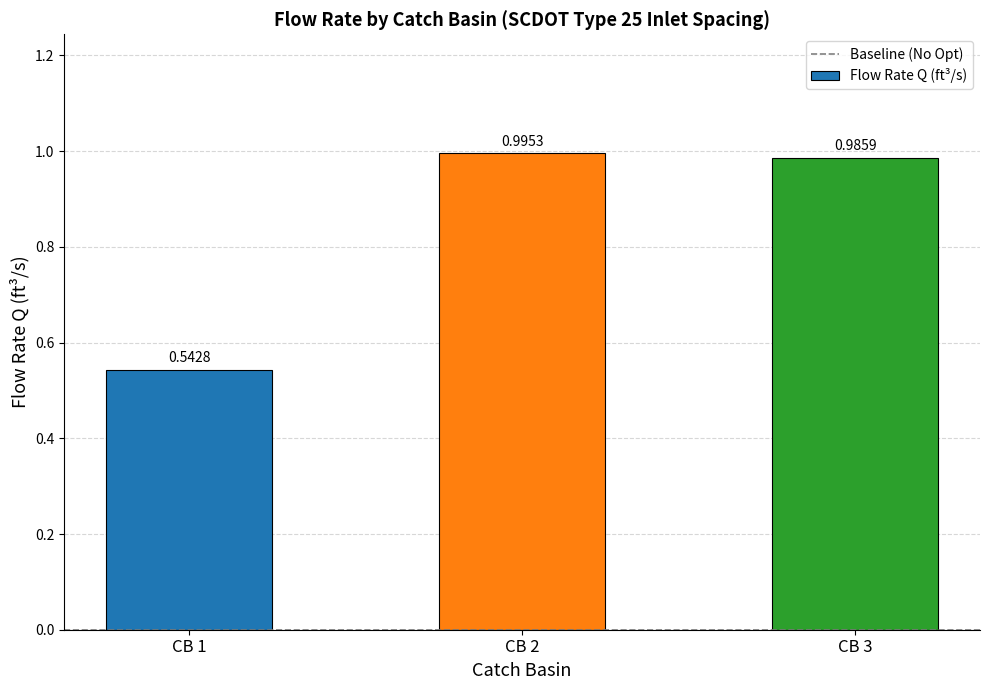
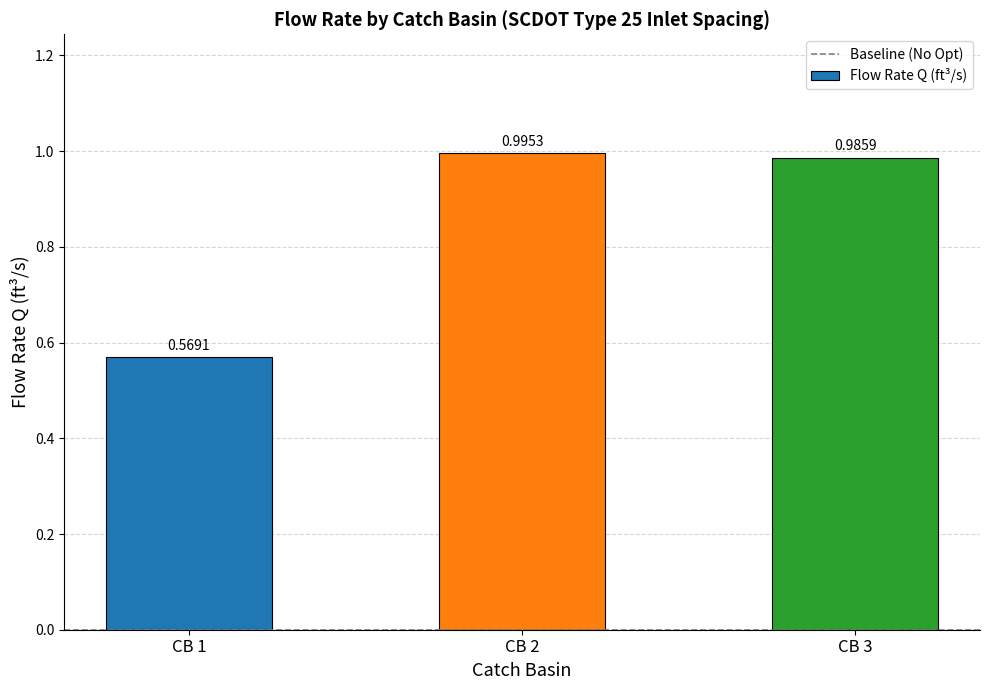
  {
-   "CB 1": 0.5428,
+   "CB 1": 0.5691,
    "CB 2": 0.9953,
    "CB 3": 0.9859
  }
